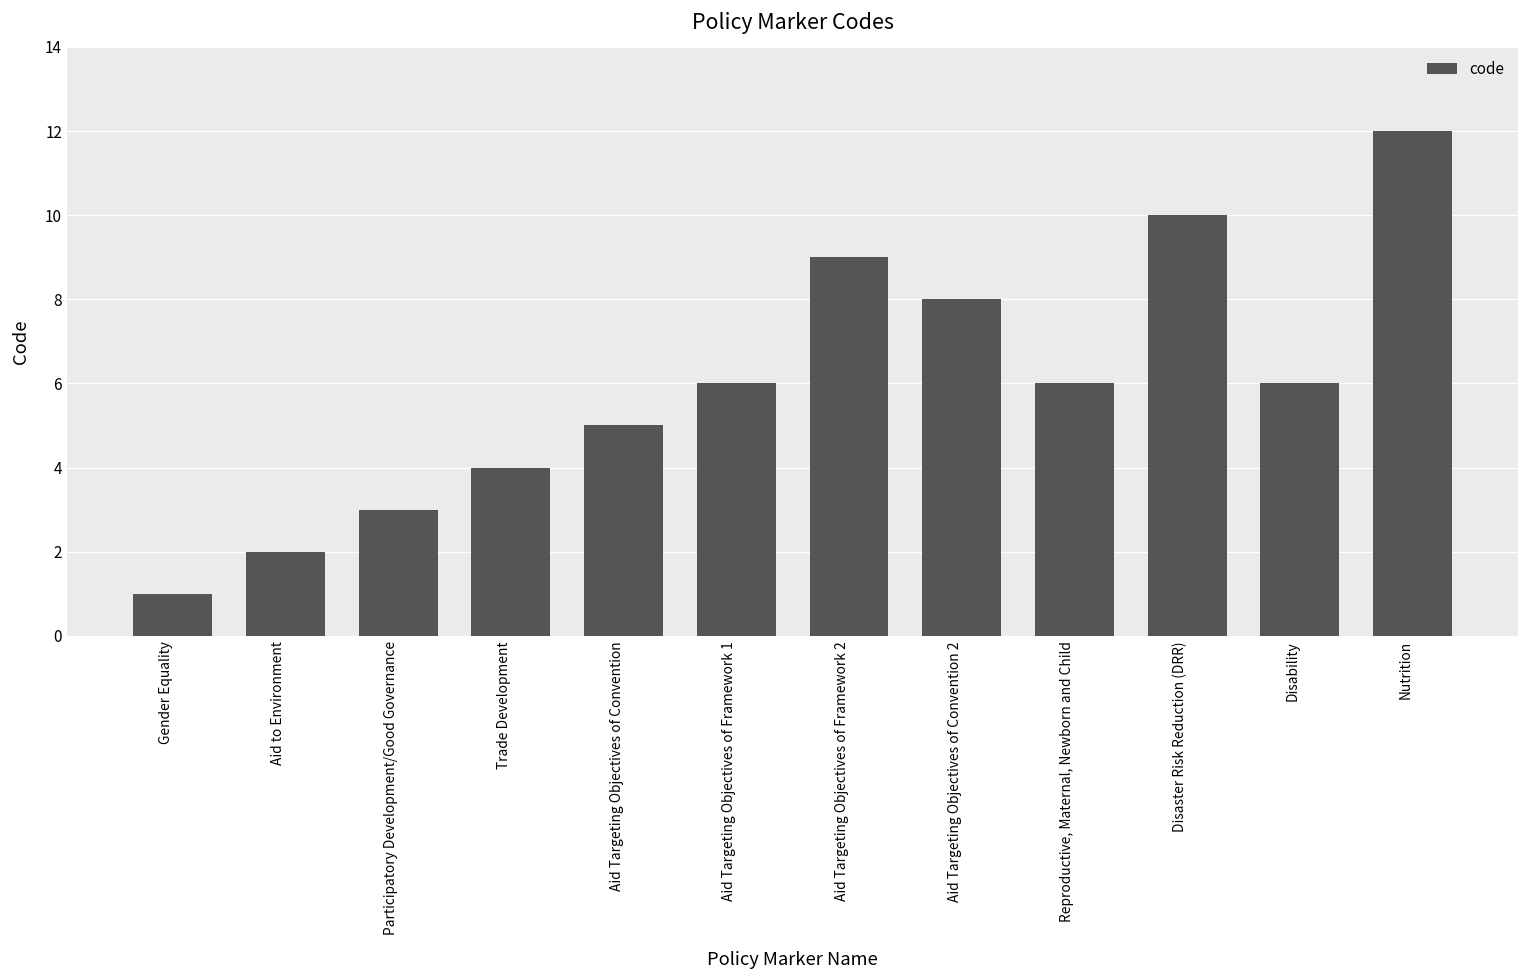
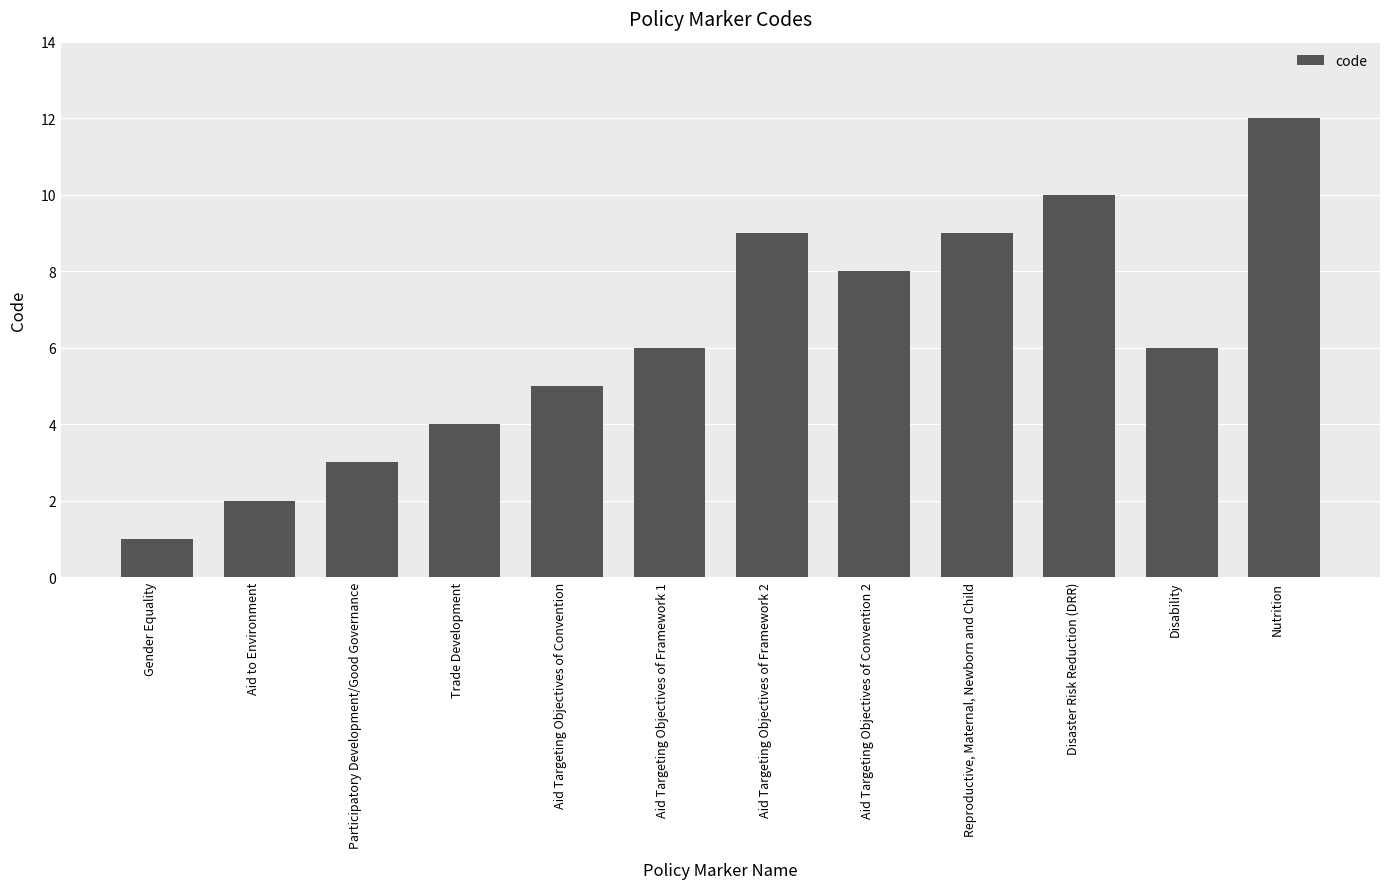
  {
    "Gender Equality": 1,
    "Aid to Environment": 2,
    "Participatory Development/Good Governance": 3,
    "Trade Development": 4,
    "Aid Targeting Objectives of Convention": 5,
    "Aid Targeting Objectives of Framework 1": 6,
    "Aid Targeting Objectives of Framework 2": 9,
    "Aid Targeting Objectives of Convention 2": 8,
-   "Reproductive, Maternal, Newborn and Child": 6,
+   "Reproductive, Maternal, Newborn and Child": 9,
    "Disaster Risk Reduction (DRR)": 10,
    "Disability": 6,
    "Nutrition": 12
  }
